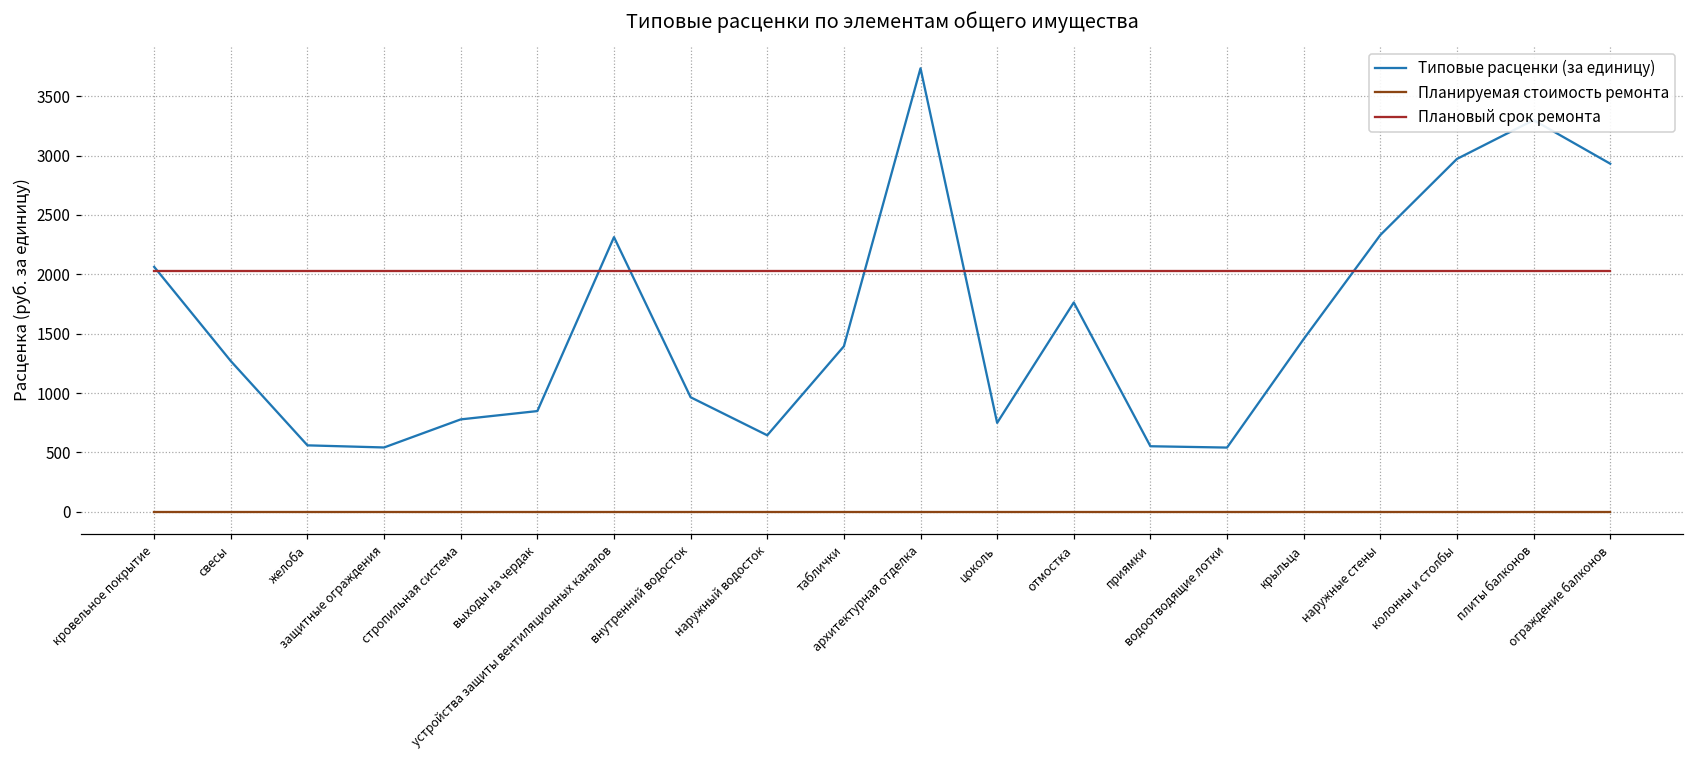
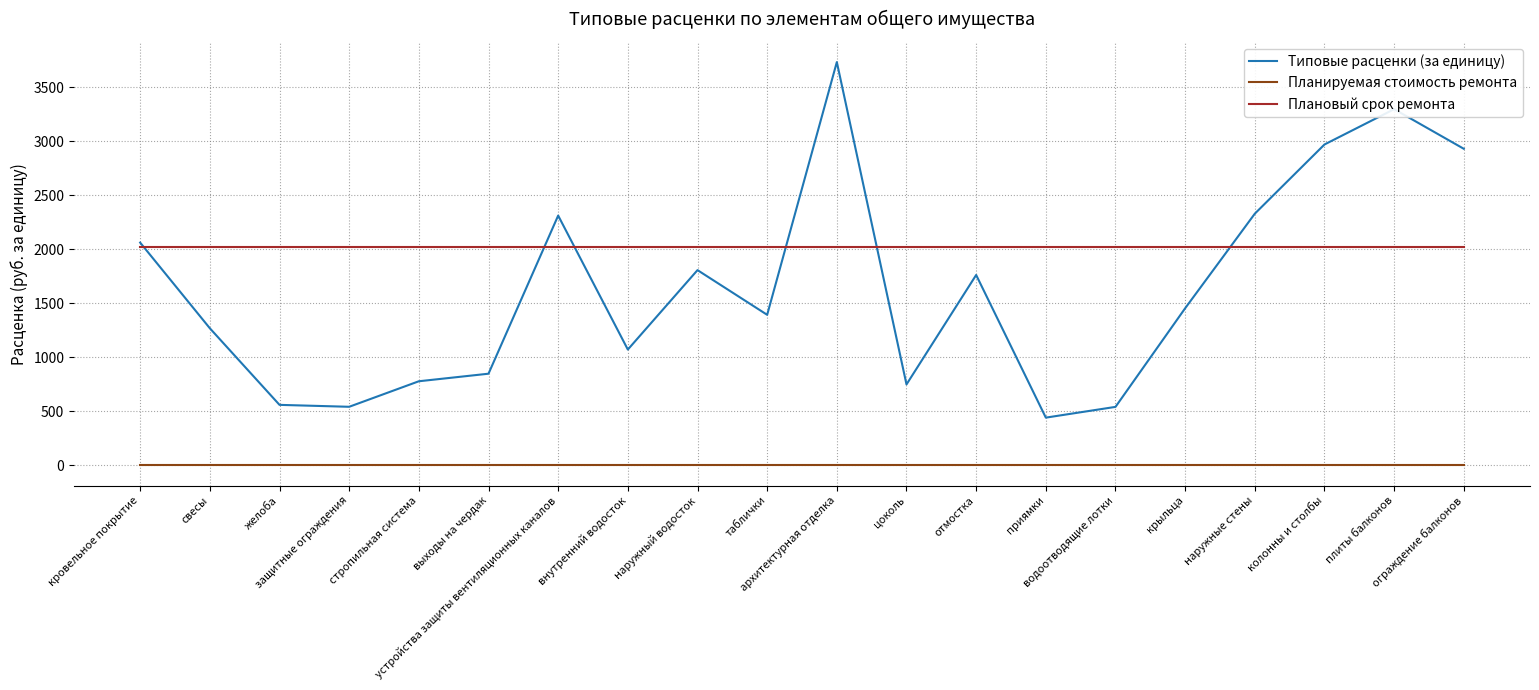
  {
    "Типовые расценки (за единицу)": {
      "кровельное покрытие": 2060,
      "свесы": 1270,
      "желоба": 560,
      "защитные ограждения": 540,
      "стропильная система": 780,
      "выходы на чердак": 850,
      "устройства защиты вентиляционных каналов": 2310,
-     "внутренний водосток": 970,
-     "наружный водосток": 640,
+     "внутренний водосток": 1070,
+     "наружный водосток": 1810,
      "таблички": 1390,
      "архитектурная отделка": 3740,
      "цоколь": 750,
      "отмостка": 1760,
-     "приямки": 550,
+     "приямки": 440,
      "водоотводящие лотки": 540,
      "крыльца": 1450,
      "наружные стены": 2330,
      "колонны и столбы": 2970,
      "ограждение балконов": 2930
    }
  }
